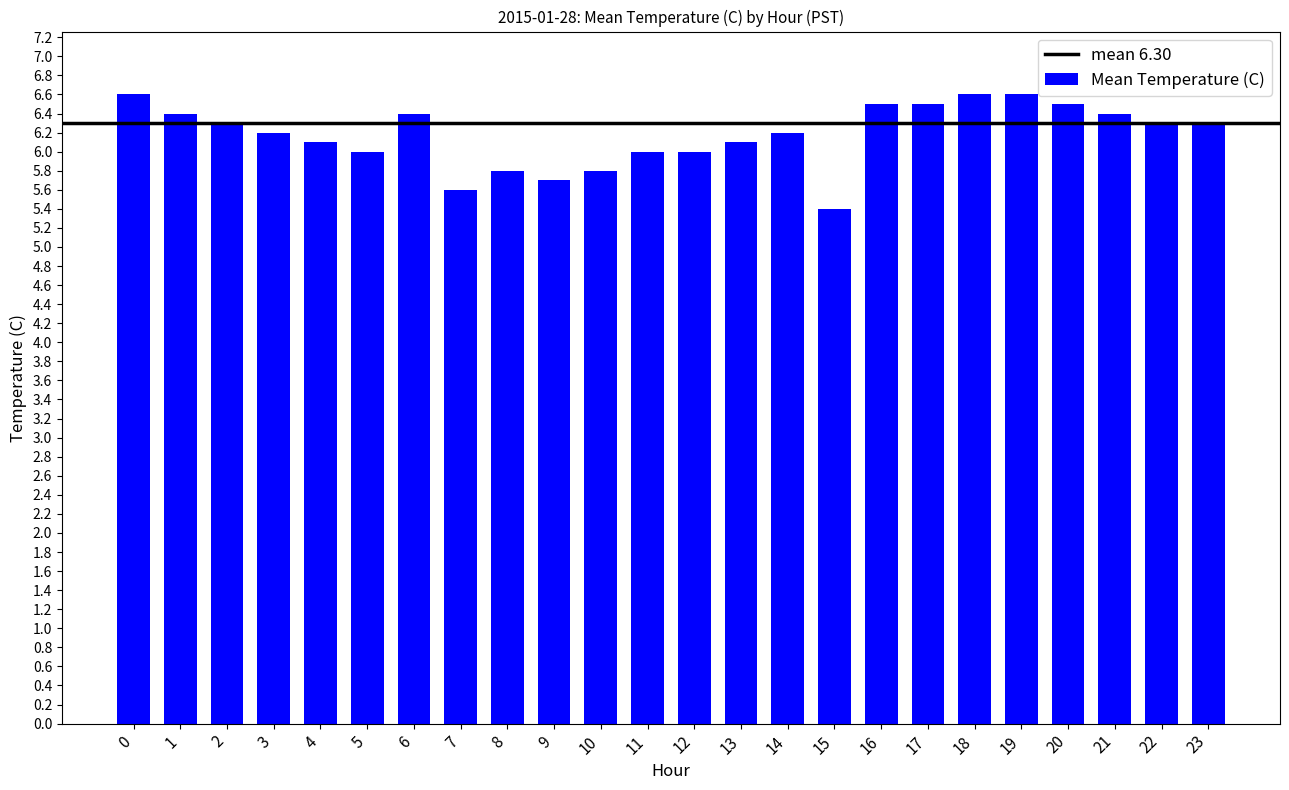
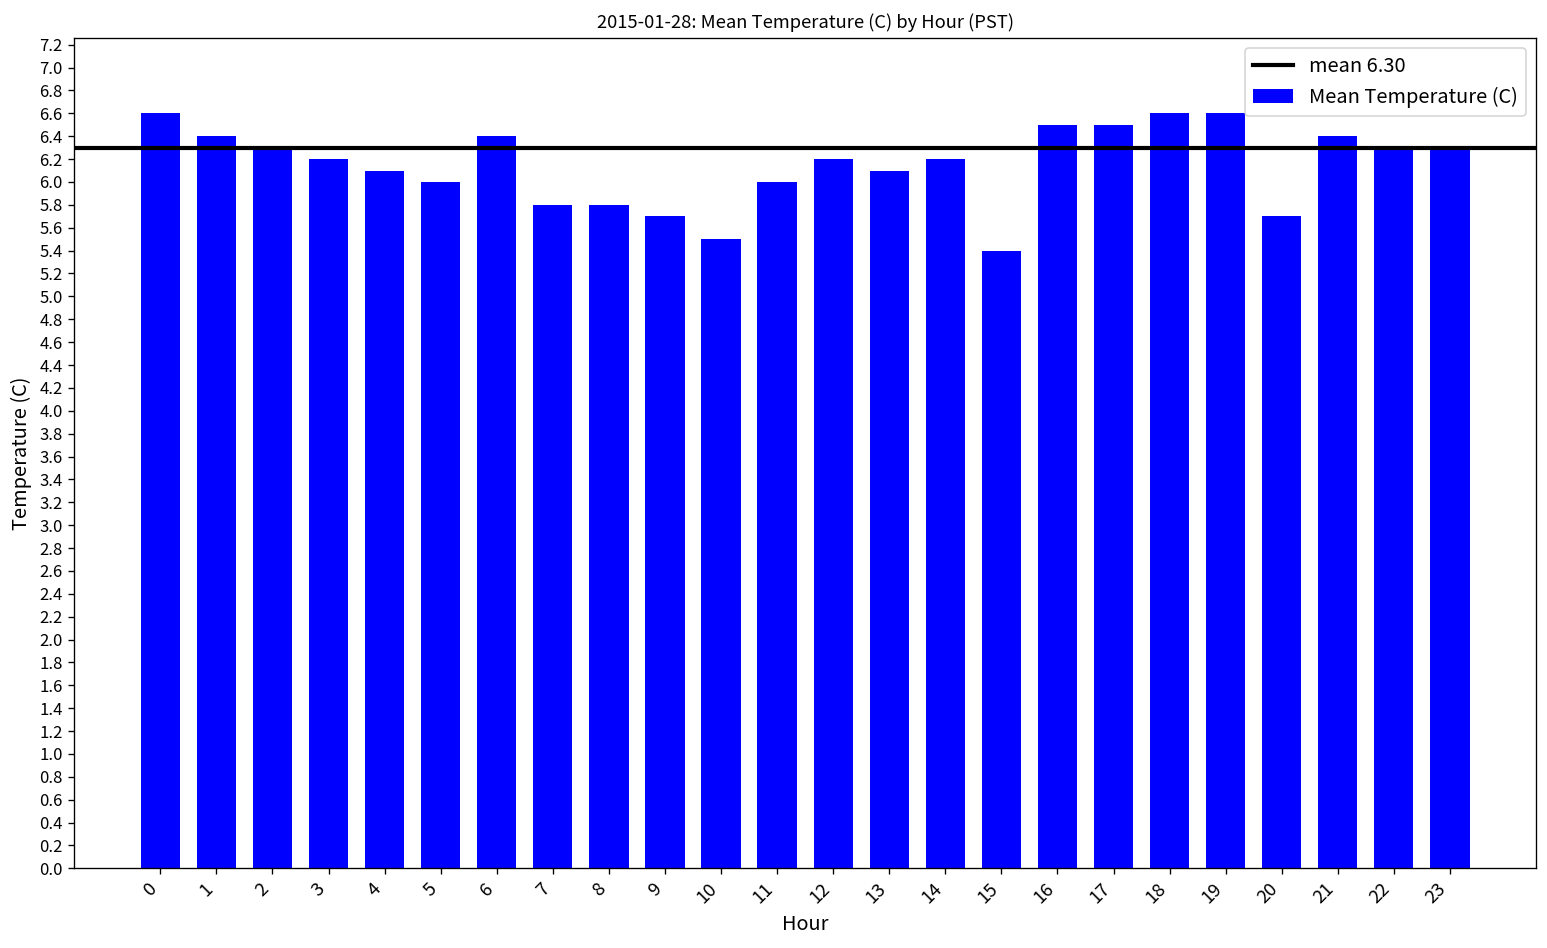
  {
    "0": 6.6,
    "1": 6.4,
    "2": 6.3,
    "3": 6.2,
    "4": 6.1,
    "5": 6.0,
    "6": 6.4,
-   "7": 5.6,
+   "7": 5.8,
    "8": 5.8,
    "9": 5.7,
-   "10": 5.8,
+   "10": 5.5,
    "11": 6.0,
-   "12": 6.0,
+   "12": 6.2,
    "13": 6.1,
    "14": 6.2,
    "15": 5.4,
    "16": 6.5,
    "17": 6.5,
    "18": 6.6,
    "19": 6.6,
-   "20": 6.5,
+   "20": 5.7,
    "21": 6.4,
    "22": 6.3,
    "23": 6.3
  }
